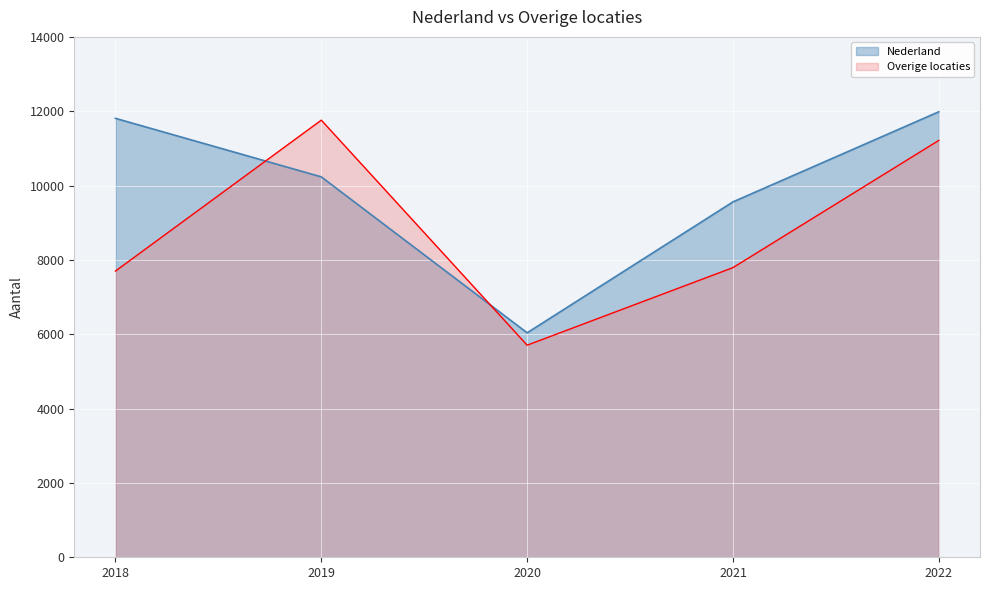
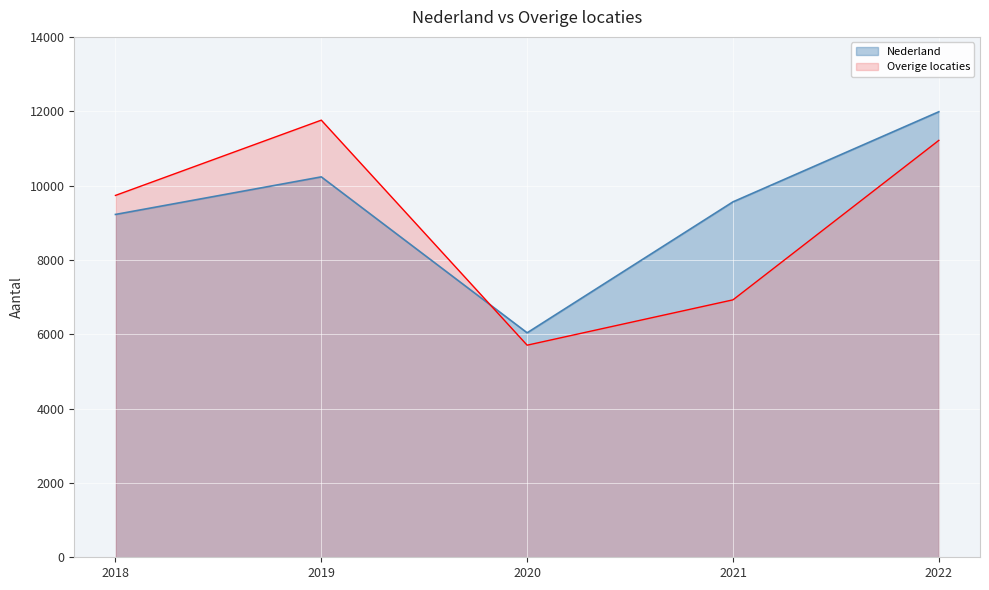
  {
    "Nederland": {
-     "2018": 11800,
+     "2018": 9200,
      "2019": 10200,
      "2020": 6000,
      "2021": 9600,
      "2022": 12000
    },
    "Overige locaties": {
-     "2018": 7700,
+     "2018": 9700,
      "2019": 11800,
      "2020": 5700,
-     "2021": 7800,
+     "2021": 6900,
      "2022": 11200
    }
  }
